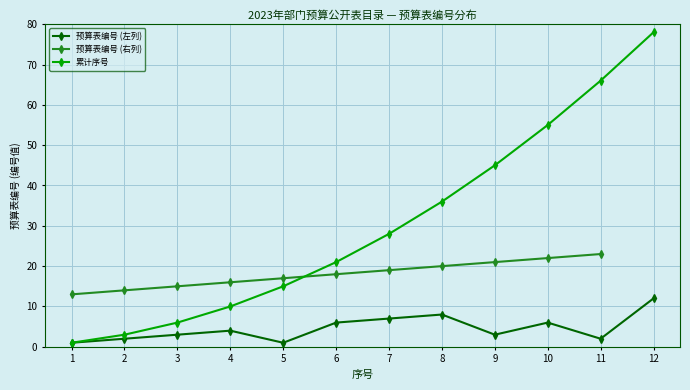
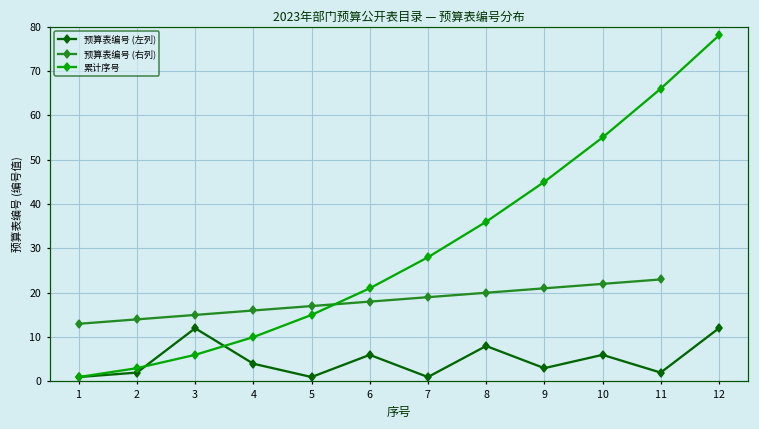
  {
    "预算表编号 (左列)": {
      "2": 2,
-     "3": 3,
+     "3": 12,
      "4": 4,
      "5": 1,
      "6": 6,
-     "7": 7,
+     "7": 1,
      "8": 8,
      "9": 3,
      "10": 6,
      "11": 2,
      "12": 12
    }
  }
